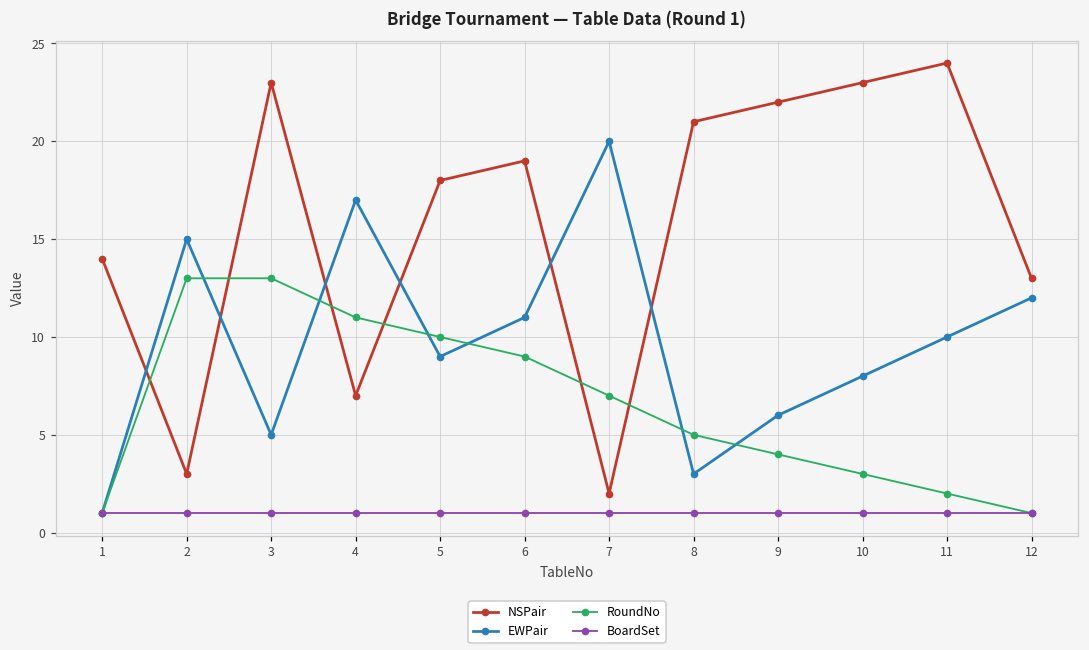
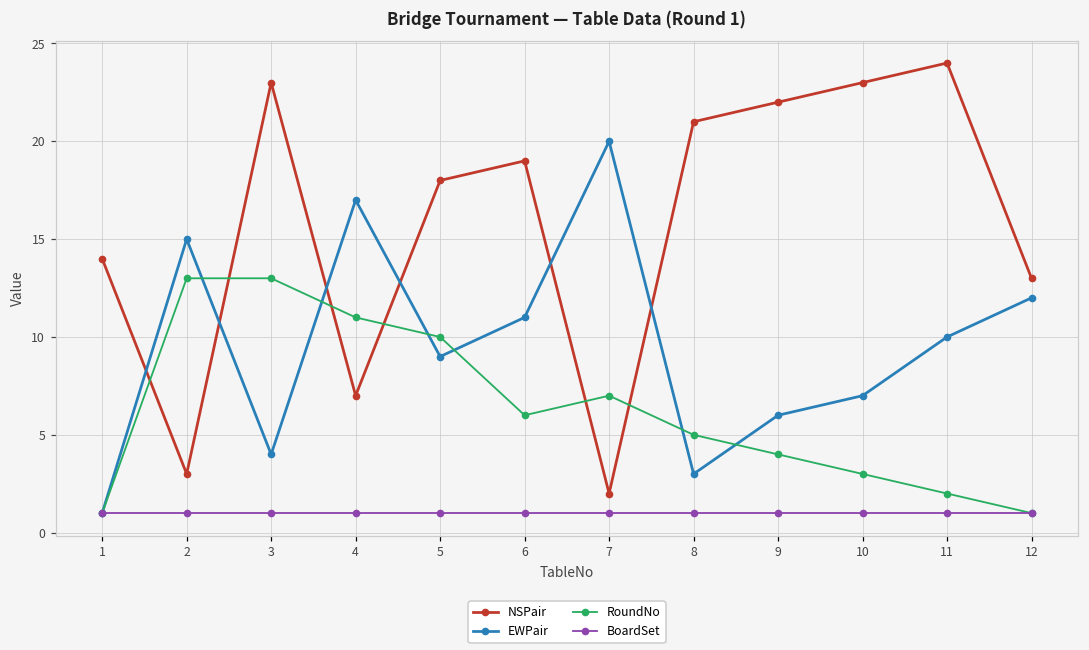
  {
    "NSPair": {
      "1": 14,
      "2": 3,
      "3": 23,
      "4": 7,
      "5": 18,
      "6": 19,
      "7": 2,
      "8": 21,
      "9": 22,
      "10": 23,
      "11": 24,
      "12": 13
    },
    "EWPair": {
      "2": 15,
-     "3": 5,
+     "3": 4,
      "4": 17,
      "5": 9,
      "6": 11,
      "7": 20,
      "8": 3,
      "9": 6,
-     "10": 8,
+     "10": 7,
      "11": 10,
      "12": 12
    },
    "RoundNo": {
      "2": 13,
      "3": 13,
      "4": 11,
      "5": 10,
-     "6": 9,
+     "6": 6,
      "7": 7,
      "8": 5,
      "9": 4,
      "10": 3,
      "11": 2
    },
    "BoardSet": {
      "2": 1,
      "3": 1,
      "4": 1,
      "5": 1,
      "6": 1,
      "7": 1,
      "8": 1,
      "9": 1,
      "10": 1,
      "11": 1
    }
  }
